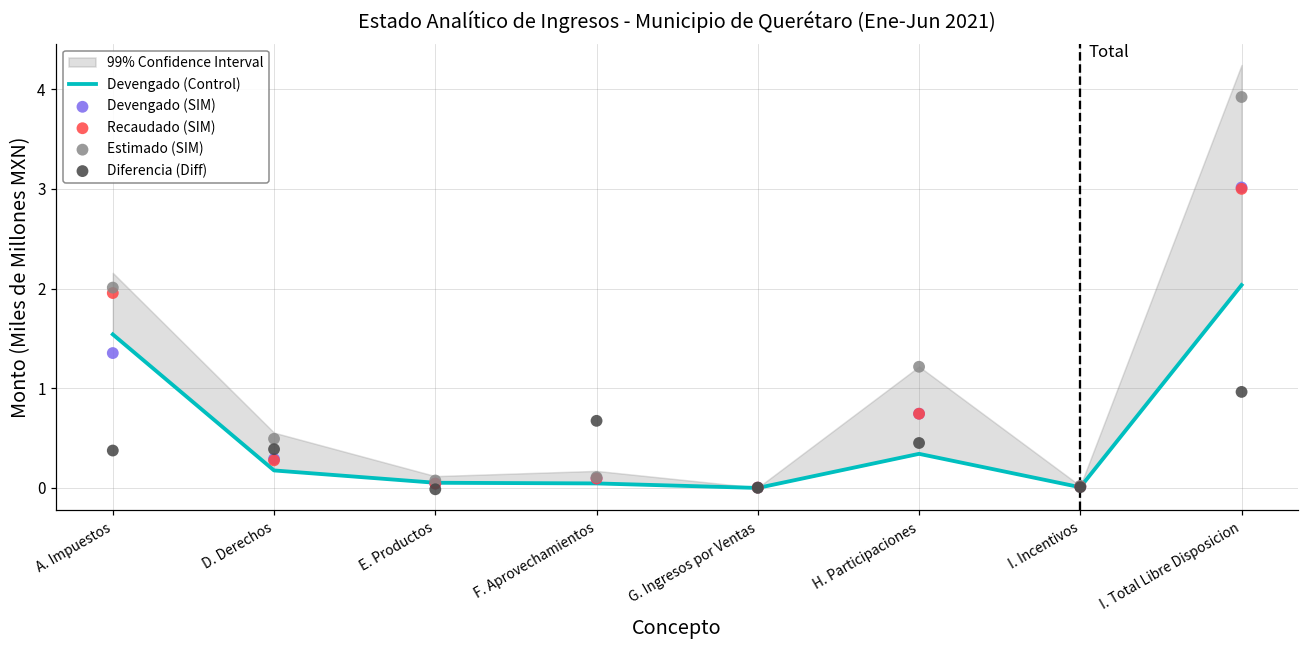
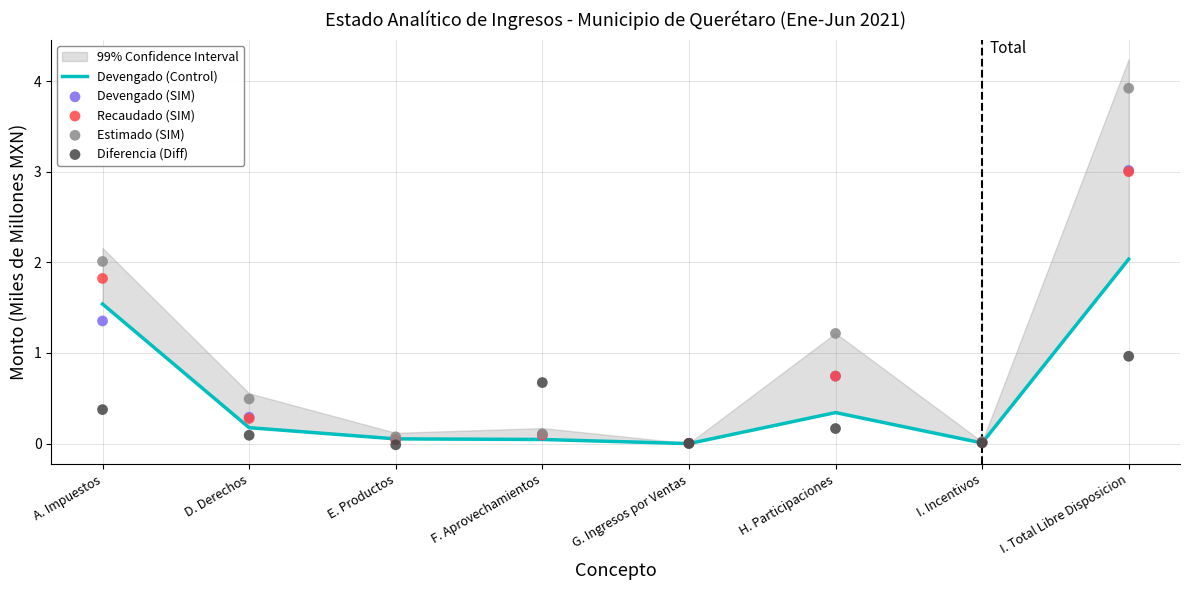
  {
    "Devengado (Control)": {
      "A. Impuestos": 1.5,
      "D. Derechos": 0.2,
      "F. Aprovechamientos": 0.0,
      "H. Participaciones": 0.3,
      "I. Total Libre Disposicion": 2.0
    },
    "Recaudado (SIM)": {
-     "A. Impuestos": 2.0
+     "A. Impuestos": 1.8
    },
    "Diferencia (Diff)": {
-     "D. Derechos": 0.4,
-     "H. Participaciones": 0.5
+     "D. Derechos": 0.1,
+     "H. Participaciones": 0.2
    }
  }
